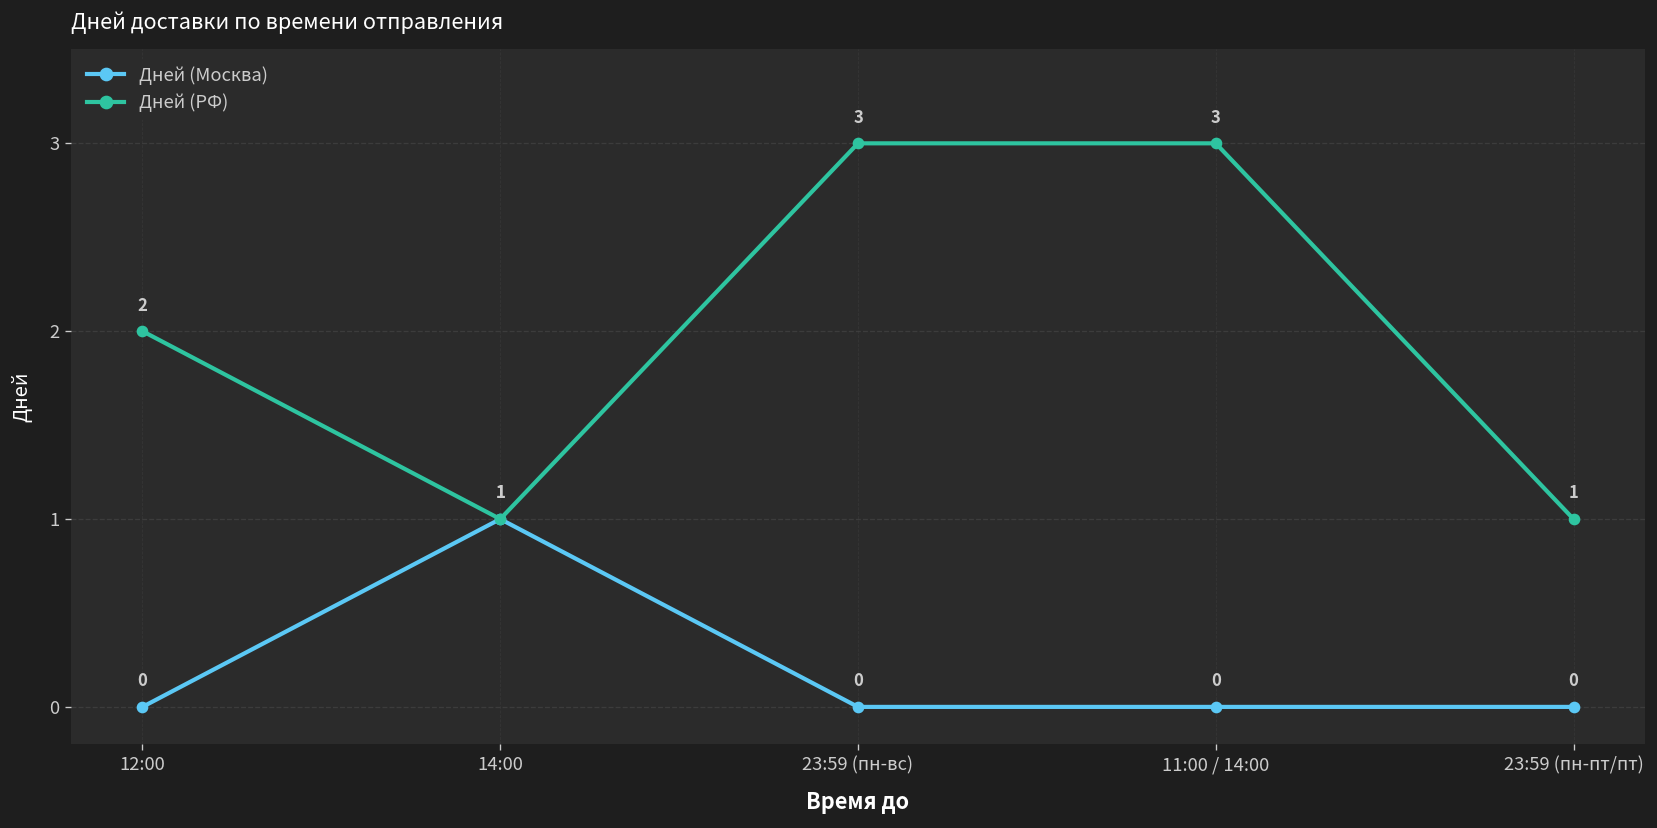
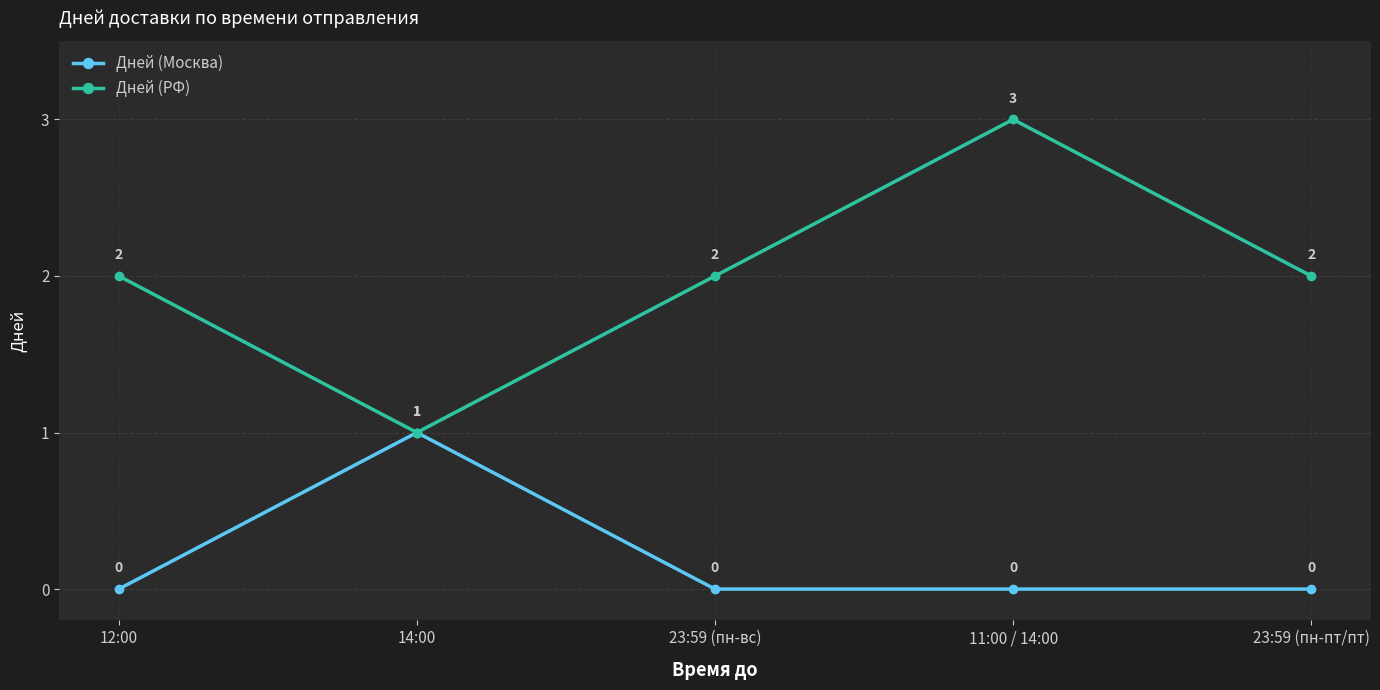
  {
    "Дней (Москва)": {
      "12:00": 0,
      "23:59 (пн-вс)": 0,
      "11:00 / 14:00": 0,
      "23:59 (пн-пт/пт)": 0
    },
    "Дней (РФ)": {
      "12:00": 2,
-     "23:59 (пн-вс)": 3,
+     "23:59 (пн-вс)": 2,
      "11:00 / 14:00": 3,
-     "23:59 (пн-пт/пт)": 1
+     "23:59 (пн-пт/пт)": 2
    }
  }
